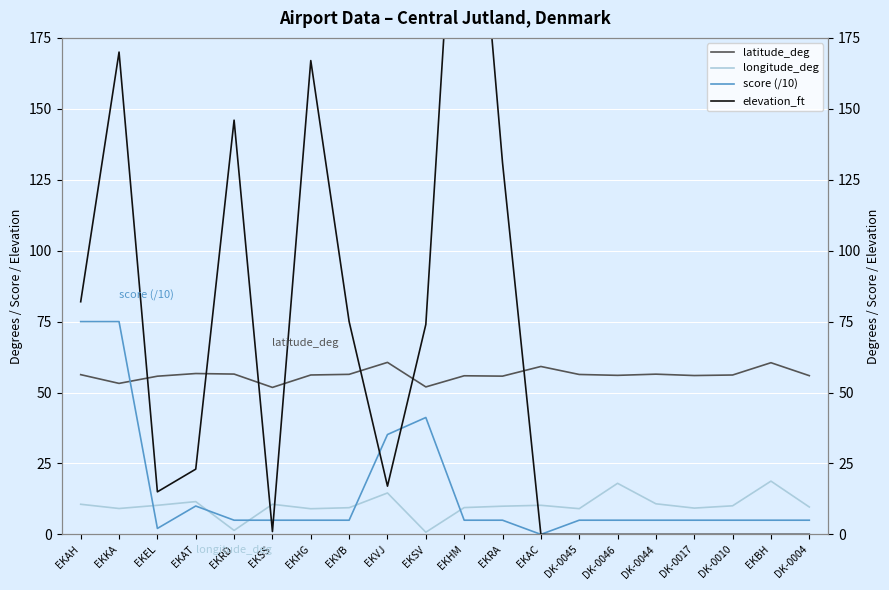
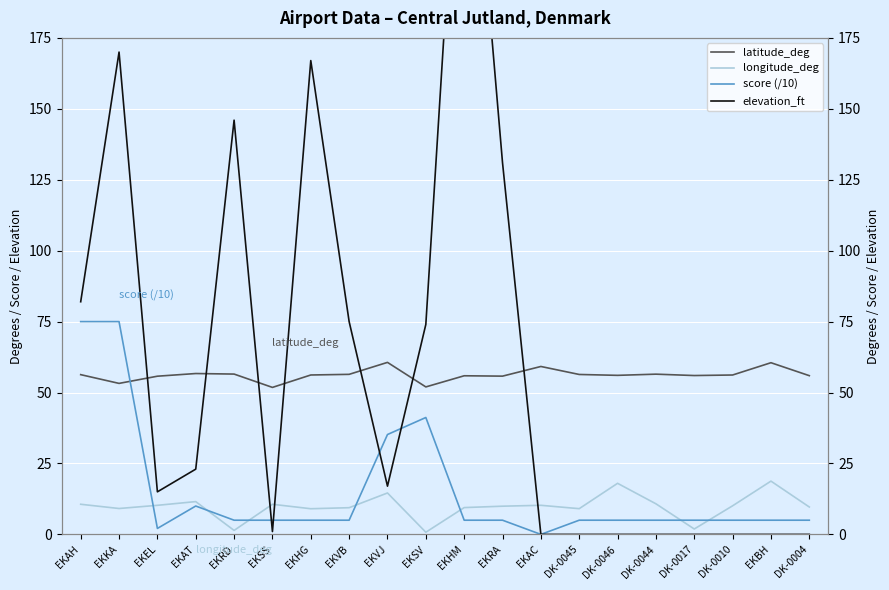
  {
    "latitude_deg": {
      "EKAH": 56,
      "EKKA": 53,
      "EKEL": 56,
      "EKAT": 57,
      "EKRD": 57,
      "EKSS": 52,
      "EKHG": 56,
      "EKVB": 56,
      "EKVJ": 61,
      "EKSV": 52,
      "EKHM": 56,
      "EKRA": 56,
      "EKAC": 59,
      "DK-0045": 56,
      "DK-0046": 56,
      "DK-0044": 56,
      "DK-0017": 56,
      "DK-0010": 56,
      "EKBH": 61,
      "DK-0004": 56
    },
    "longitude_deg": {
      "EKAH": 11,
      "EKKA": 9,
      "EKEL": 10,
      "EKAT": 12,
      "EKRD": 1,
      "EKSS": 11,
      "EKHG": 9,
      "EKVB": 9,
      "EKVJ": 15,
      "EKSV": 1,
      "EKHM": 9,
      "EKRA": 10,
      "EKAC": 10,
      "DK-0045": 9,
      "DK-0046": 18,
      "DK-0044": 11,
-     "DK-0017": 9,
+     "DK-0017": 2,
      "DK-0010": 10,
      "EKBH": 19,
      "DK-0004": 10
    },
    "score (/10)": {
      "EKAH": 75,
      "EKEL": 2,
      "EKAT": 10,
      "EKRD": 5,
      "EKSS": 5,
      "EKHG": 5,
      "EKVB": 5,
      "EKVJ": 35,
      "EKSV": 41,
      "EKHM": 5,
      "EKRA": 5,
      "DK-0045": 5,
      "DK-0046": 5,
      "DK-0044": 5,
      "DK-0017": 5,
      "DK-0010": 5,
      "EKBH": 5,
      "DK-0004": 5
    },
    "elevation_ft": {
      "EKAH": 82,
      "EKKA": 170,
      "EKEL": 15,
      "EKAT": 23,
      "EKRD": 146,
      "EKSS": 1,
      "EKHG": 167,
      "EKVB": 75,
      "EKVJ": 17,
      "EKSV": 74,
      "EKRA": 131,
      "DK-0045": 0,
      "DK-0046": 0,
      "DK-0044": 0,
      "DK-0017": 0,
      "DK-0010": 0,
      "EKBH": 0,
      "DK-0004": 0
    }
  }
